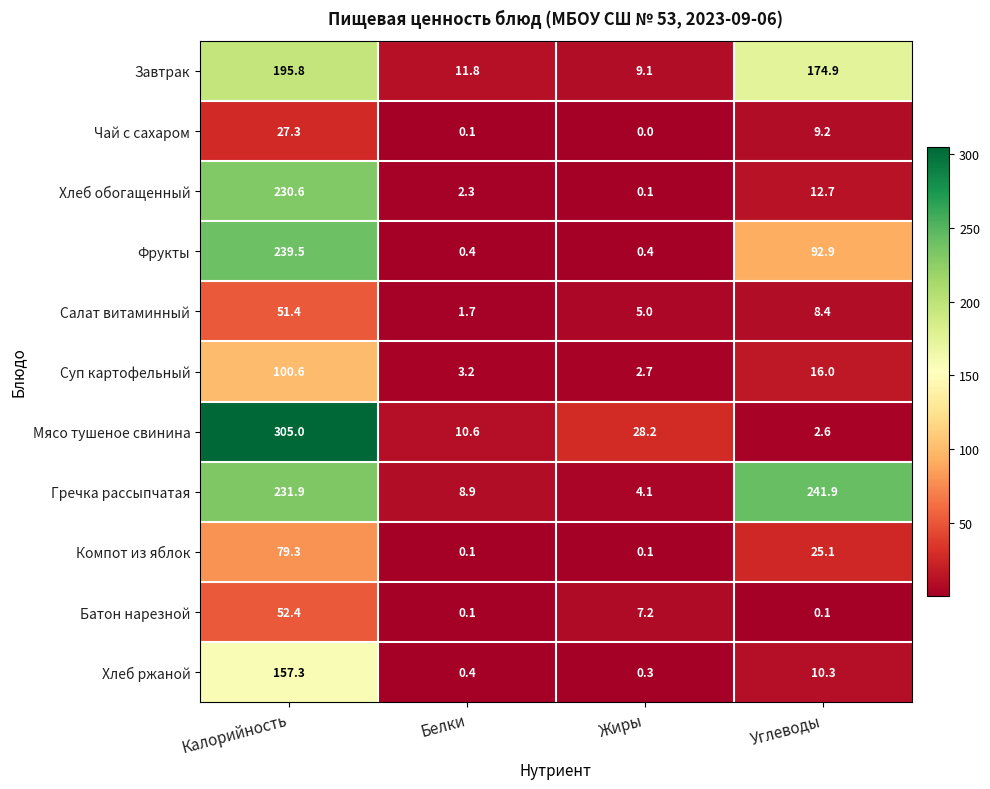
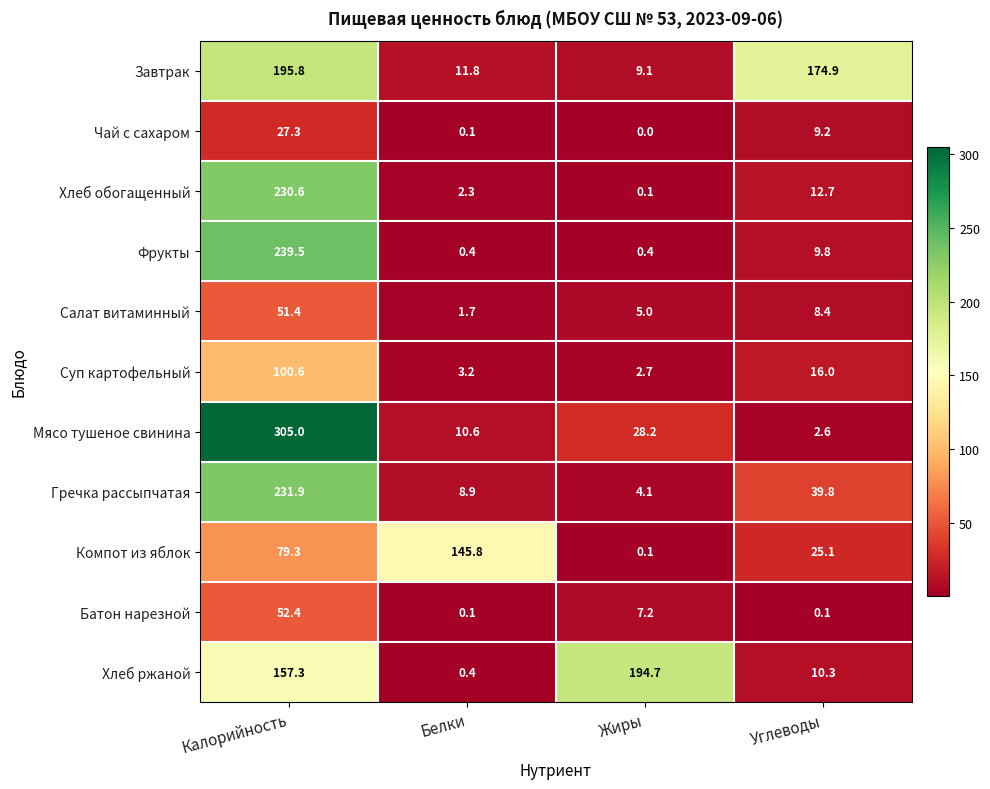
  {
    "Завтрак": {
      "Калорийность": 195.8,
      "Белки": 11.8,
      "Жиры": 9.1,
      "Углеводы": 174.9
    },
    "Чай с сахаром": {
      "Калорийность": 27.3,
      "Белки": 0.1,
      "Жиры": 0.0,
      "Углеводы": 9.2
    },
    "Хлеб обогащенный": {
      "Калорийность": 230.6,
      "Белки": 2.3,
      "Жиры": 0.1,
      "Углеводы": 12.7
    },
    "Фрукты": {
      "Калорийность": 239.5,
      "Белки": 0.4,
      "Жиры": 0.4,
-     "Углеводы": 92.9
+     "Углеводы": 9.8
    },
    "Салат витаминный": {
      "Калорийность": 51.4,
      "Белки": 1.7,
      "Жиры": 5.0,
      "Углеводы": 8.4
    },
    "Суп картофельный": {
      "Калорийность": 100.6,
      "Белки": 3.2,
      "Жиры": 2.7,
      "Углеводы": 16.0
    },
    "Мясо тушеное свинина": {
      "Калорийность": 305.0,
      "Белки": 10.6,
      "Жиры": 28.2,
      "Углеводы": 2.6
    },
    "Гречка рассыпчатая": {
      "Калорийность": 231.9,
      "Белки": 8.9,
      "Жиры": 4.1,
-     "Углеводы": 241.9
+     "Углеводы": 39.8
    },
    "Компот из яблок": {
      "Калорийность": 79.3,
-     "Белки": 0.1,
+     "Белки": 145.8,
      "Жиры": 0.1,
      "Углеводы": 25.1
    },
    "Батон нарезной": {
      "Калорийность": 52.4,
      "Белки": 0.1,
      "Жиры": 7.2,
      "Углеводы": 0.1
    },
    "Хлеб ржаной": {
      "Калорийность": 157.3,
      "Белки": 0.4,
-     "Жиры": 0.3,
+     "Жиры": 194.7,
      "Углеводы": 10.3
    }
  }
